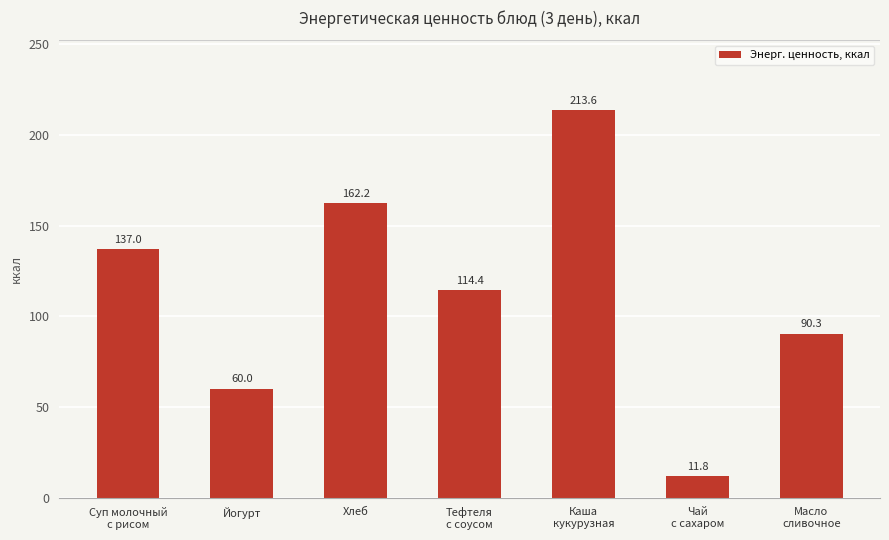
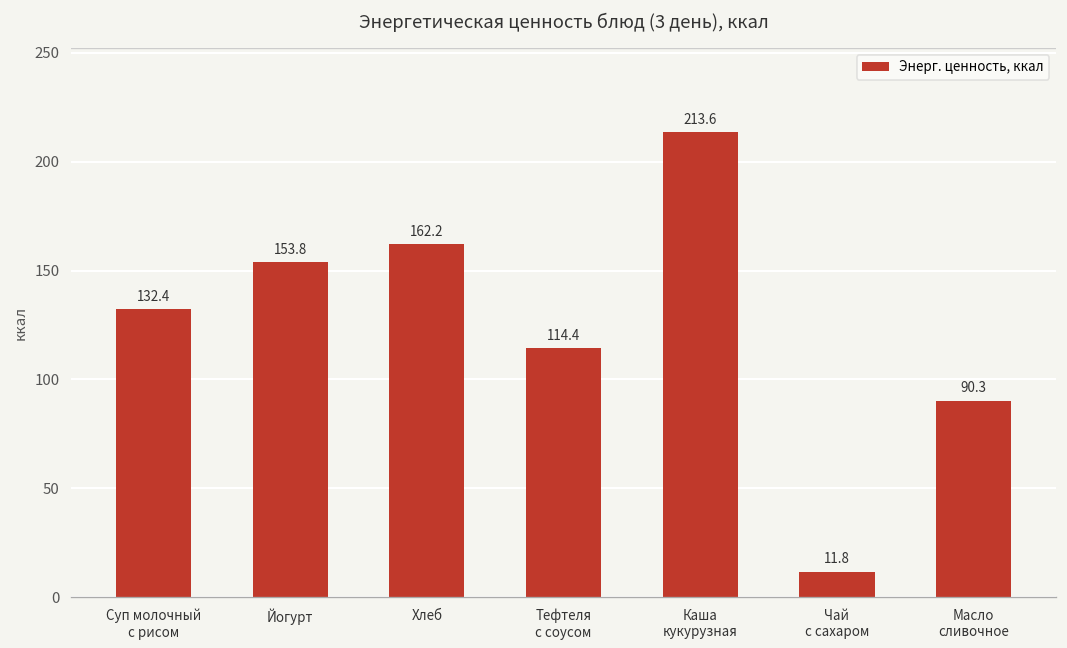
  {
-   "Суп молочный с рисом": 137.0,
-   "Йогурт": 60.0,
+   "Суп молочный с рисом": 132.4,
+   "Йогурт": 153.8,
    "Хлеб": 162.2,
    "Тефтеля с соусом": 114.4,
    "Каша кукурузная": 213.6,
    "Чай с сахаром": 11.8,
    "Масло сливочное": 90.3
  }
